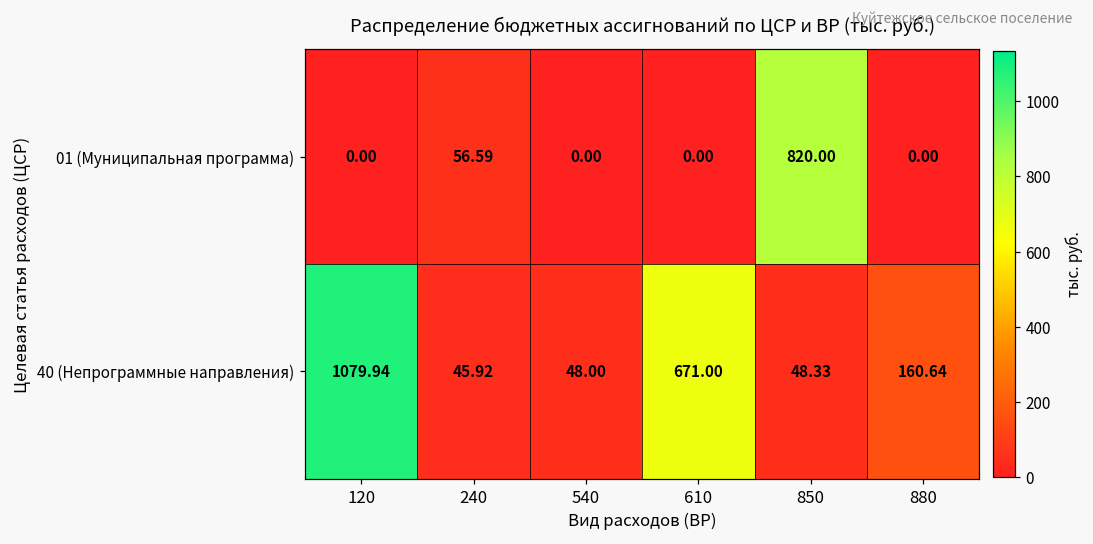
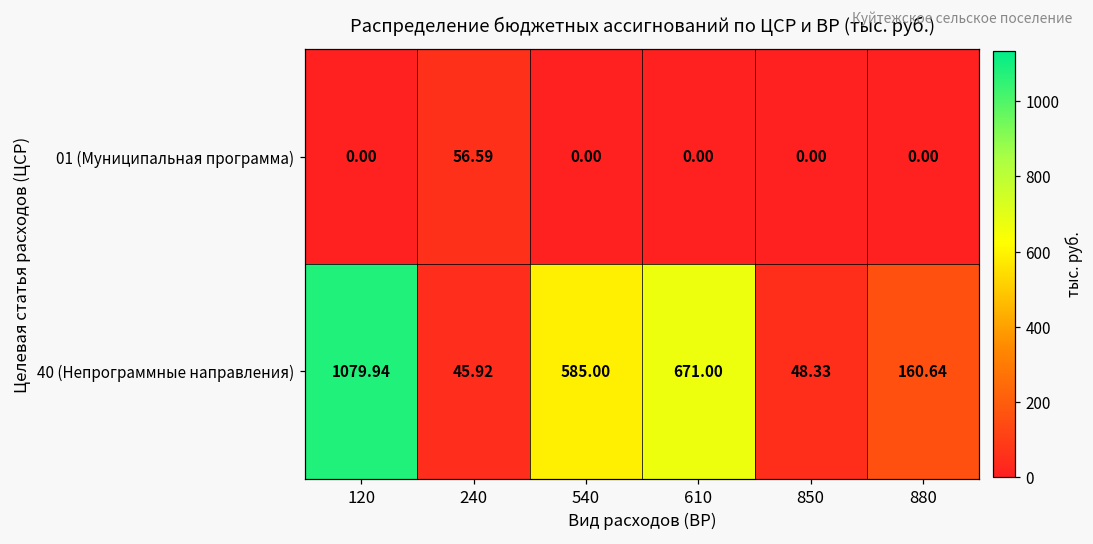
  {
    "01 (Муниципальная программа)": {
      "120": 0.00,
      "240": 56.59,
      "540": 0.00,
      "610": 0.00,
-     "850": 820.00,
+     "850": 0.00,
      "880": 0.00
    },
    "40 (Непрограммные направления)": {
      "120": 1079.94,
      "240": 45.92,
-     "540": 48.00,
+     "540": 585.00,
      "610": 671.00,
      "850": 48.33,
      "880": 160.64
    }
  }
